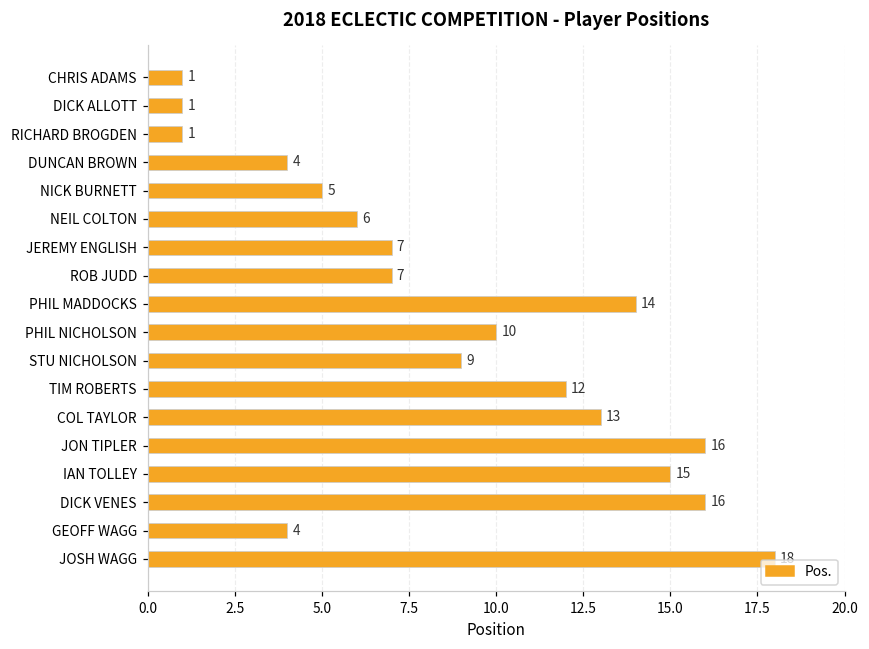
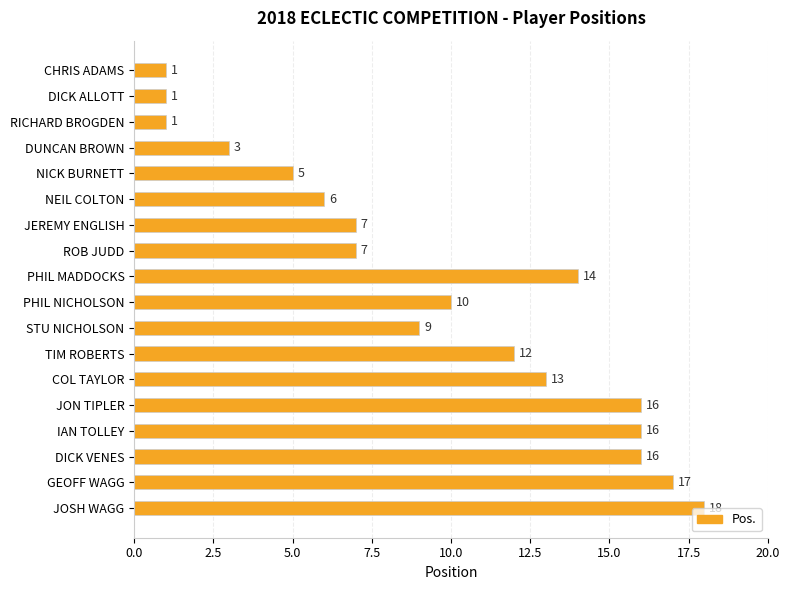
  {
    "CHRIS ADAMS": 1,
    "DICK ALLOTT": 1,
    "RICHARD BROGDEN": 1,
-   "DUNCAN BROWN": 4,
+   "DUNCAN BROWN": 3,
    "NICK BURNETT": 5,
    "NEIL COLTON": 6,
    "JEREMY ENGLISH": 7,
    "ROB JUDD": 7,
    "PHIL MADDOCKS": 14,
    "PHIL NICHOLSON": 10,
    "STU NICHOLSON": 9,
    "TIM ROBERTS": 12,
    "COL TAYLOR": 13,
    "JON TIPLER": 16,
-   "IAN TOLLEY": 15,
+   "IAN TOLLEY": 16,
    "DICK VENES": 16,
-   "GEOFF WAGG": 4
+   "GEOFF WAGG": 17
  }
